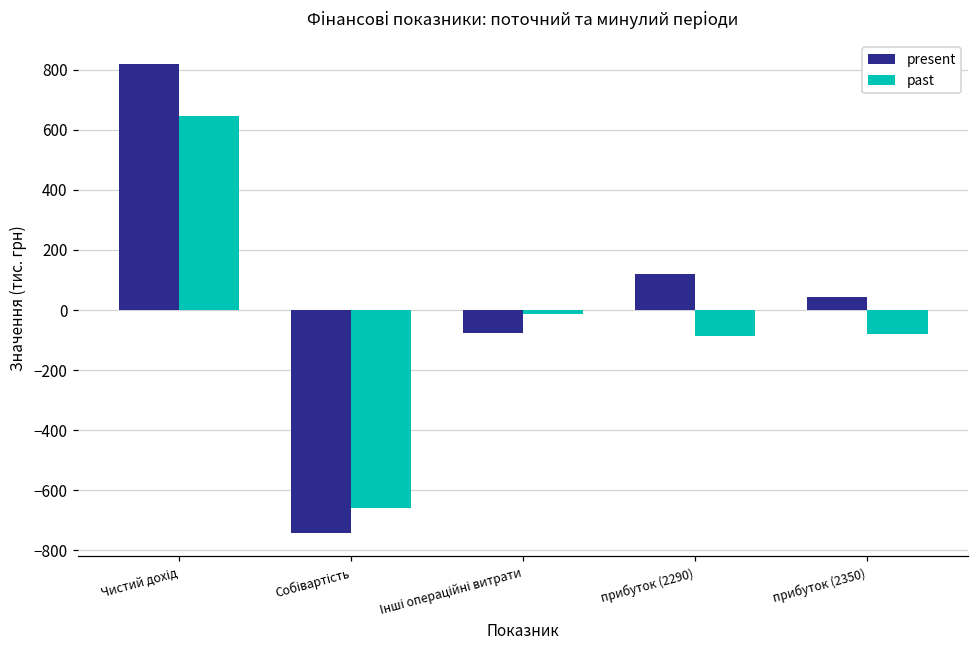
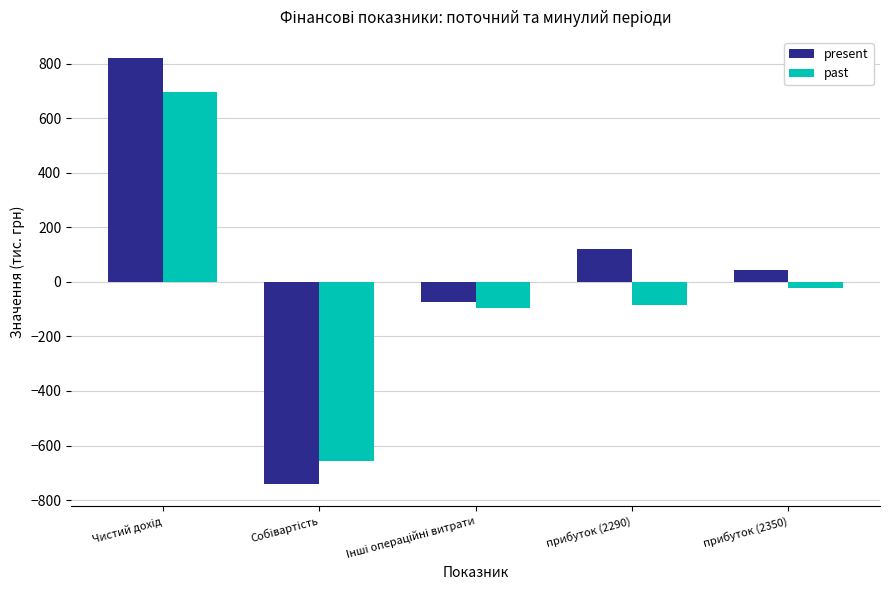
  {
    "present": {
      "Чистий дохід": 820,
      "Собівартість": -740,
      "Інші операційні витрати": -80,
      "прибуток (2290)": 120,
      "прибуток (2350)": 40
    },
    "past": {
-     "Чистий дохід": 650,
+     "Чистий дохід": 700,
      "Собівартість": -660,
-     "Інші операційні витрати": -10,
+     "Інші операційні витрати": -90,
      "прибуток (2290)": -90,
-     "прибуток (2350)": -80
+     "прибуток (2350)": -20
    }
  }
